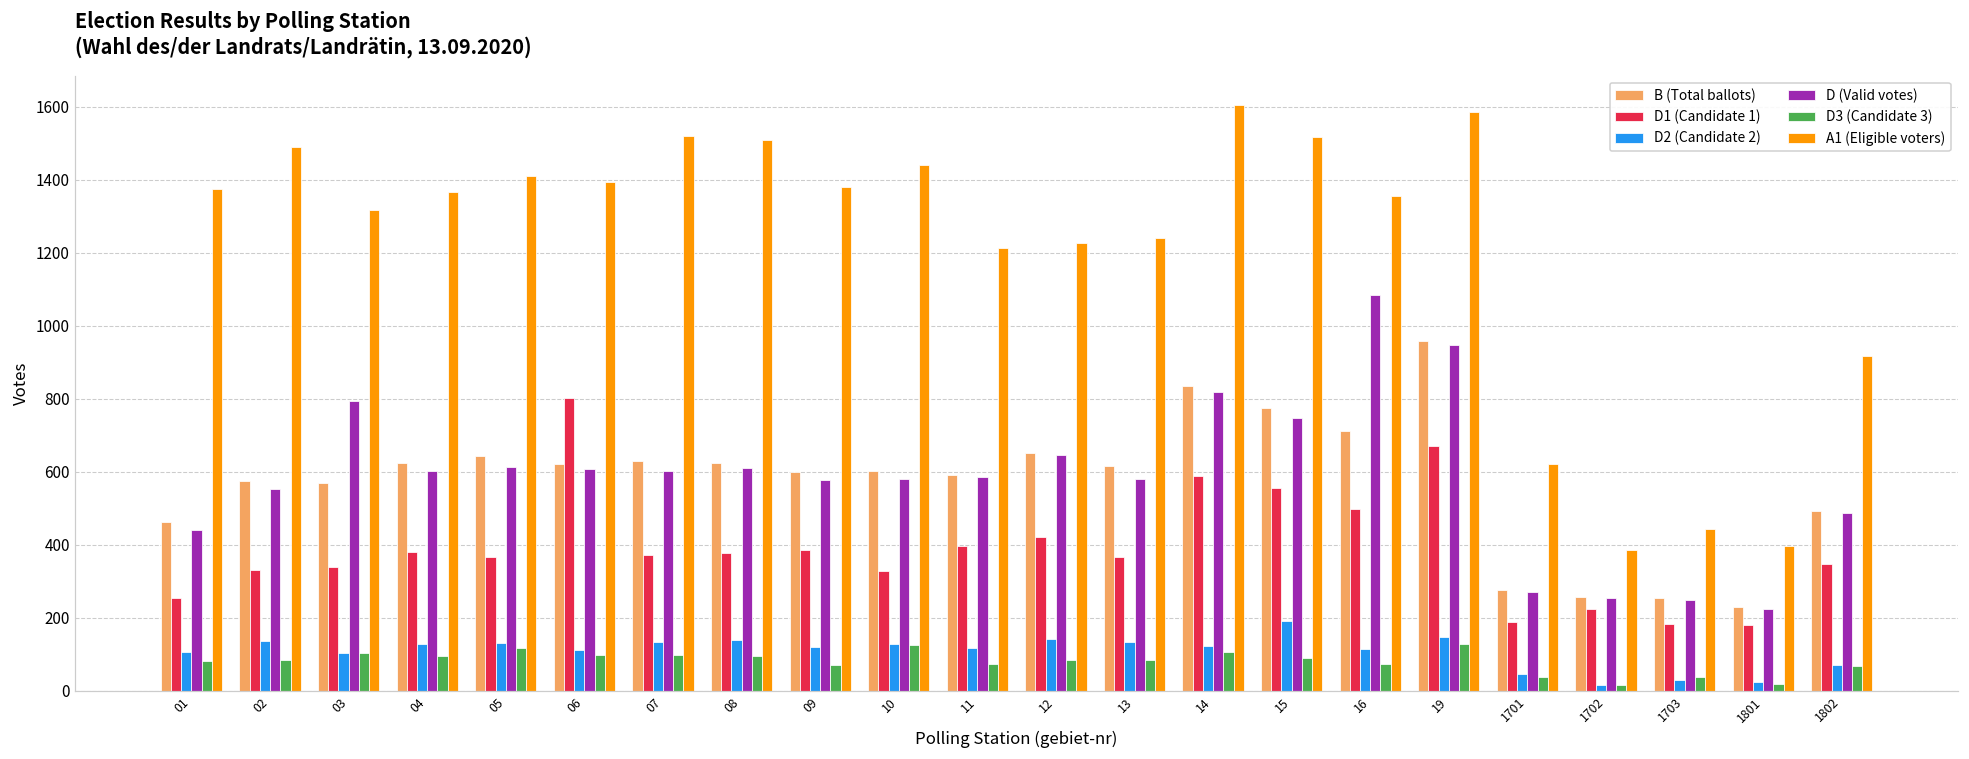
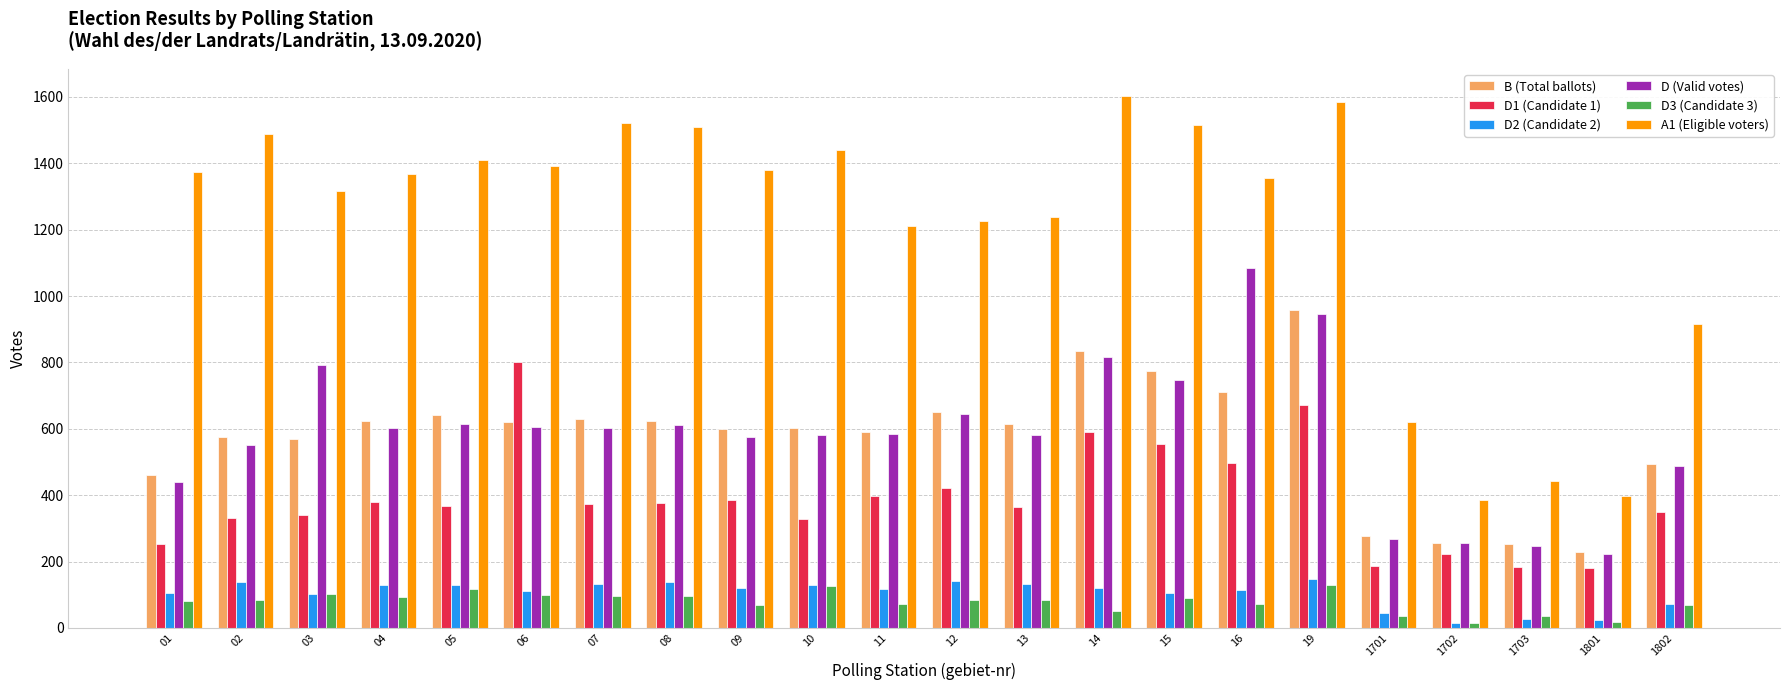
  {
    "B (Total ballots)": {
      "01": 460,
      "02": 570,
      "03": 570,
      "04": 620,
      "05": 640,
      "06": 620,
      "07": 630,
      "08": 620,
      "09": 600,
      "10": 600,
      "11": 590,
      "12": 650,
      "13": 620,
      "14": 830,
      "15": 770,
      "16": 710,
      "19": 960,
      "1701": 280,
      "1702": 260,
      "1703": 250,
      "1801": 230,
      "1802": 490
    },
    "D1 (Candidate 1)": {
      "01": 250,
      "02": 330,
      "03": 340,
      "04": 380,
      "05": 370,
      "06": 800,
      "07": 370,
      "08": 380,
      "09": 390,
      "10": 330,
      "11": 400,
      "12": 420,
      "13": 370,
      "14": 590,
      "15": 560,
      "16": 500,
      "19": 670,
      "1701": 190,
      "1702": 220,
      "1703": 180,
      "1801": 180,
      "1802": 350
    },
    "D2 (Candidate 2)": {
      "01": 110,
      "02": 140,
      "03": 100,
      "04": 130,
      "05": 130,
      "06": 110,
      "07": 130,
      "08": 140,
      "09": 120,
      "10": 130,
      "11": 120,
      "12": 140,
      "13": 130,
      "14": 120,
-     "15": 190,
+     "15": 100,
      "16": 120,
      "19": 150,
      "1701": 50,
      "1702": 20,
      "1703": 30,
      "1801": 30,
      "1802": 70
    },
    "D (Valid votes)": {
      "01": 440,
      "02": 550,
      "03": 790,
      "04": 600,
      "05": 610,
      "06": 610,
      "07": 600,
      "08": 610,
      "09": 580,
      "10": 580,
      "11": 590,
      "12": 650,
      "13": 580,
      "14": 820,
      "15": 750,
      "16": 1080,
      "19": 950,
      "1701": 270,
      "1702": 260,
      "1703": 250,
      "1801": 220,
      "1802": 490
    },
    "D3 (Candidate 3)": {
      "01": 80,
      "02": 80,
      "03": 100,
      "04": 90,
      "05": 120,
      "06": 100,
      "07": 100,
      "08": 100,
      "09": 70,
      "10": 130,
      "11": 70,
      "12": 80,
      "13": 80,
-     "14": 110,
+     "14": 50,
      "15": 90,
      "16": 70,
      "19": 130,
      "1701": 40,
      "1702": 20,
      "1703": 40,
      "1801": 20,
      "1802": 70
    },
    "A1 (Eligible voters)": {
      "01": 1380,
      "02": 1490,
      "03": 1320,
      "04": 1370,
      "05": 1410,
      "06": 1390,
      "07": 1520,
      "08": 1510,
      "09": 1380,
      "10": 1440,
      "11": 1210,
      "12": 1230,
      "13": 1240,
      "14": 1600,
      "15": 1520,
      "16": 1360,
      "19": 1590,
      "1701": 620,
      "1702": 380,
      "1703": 440,
      "1801": 400,
      "1802": 920
    }
  }
